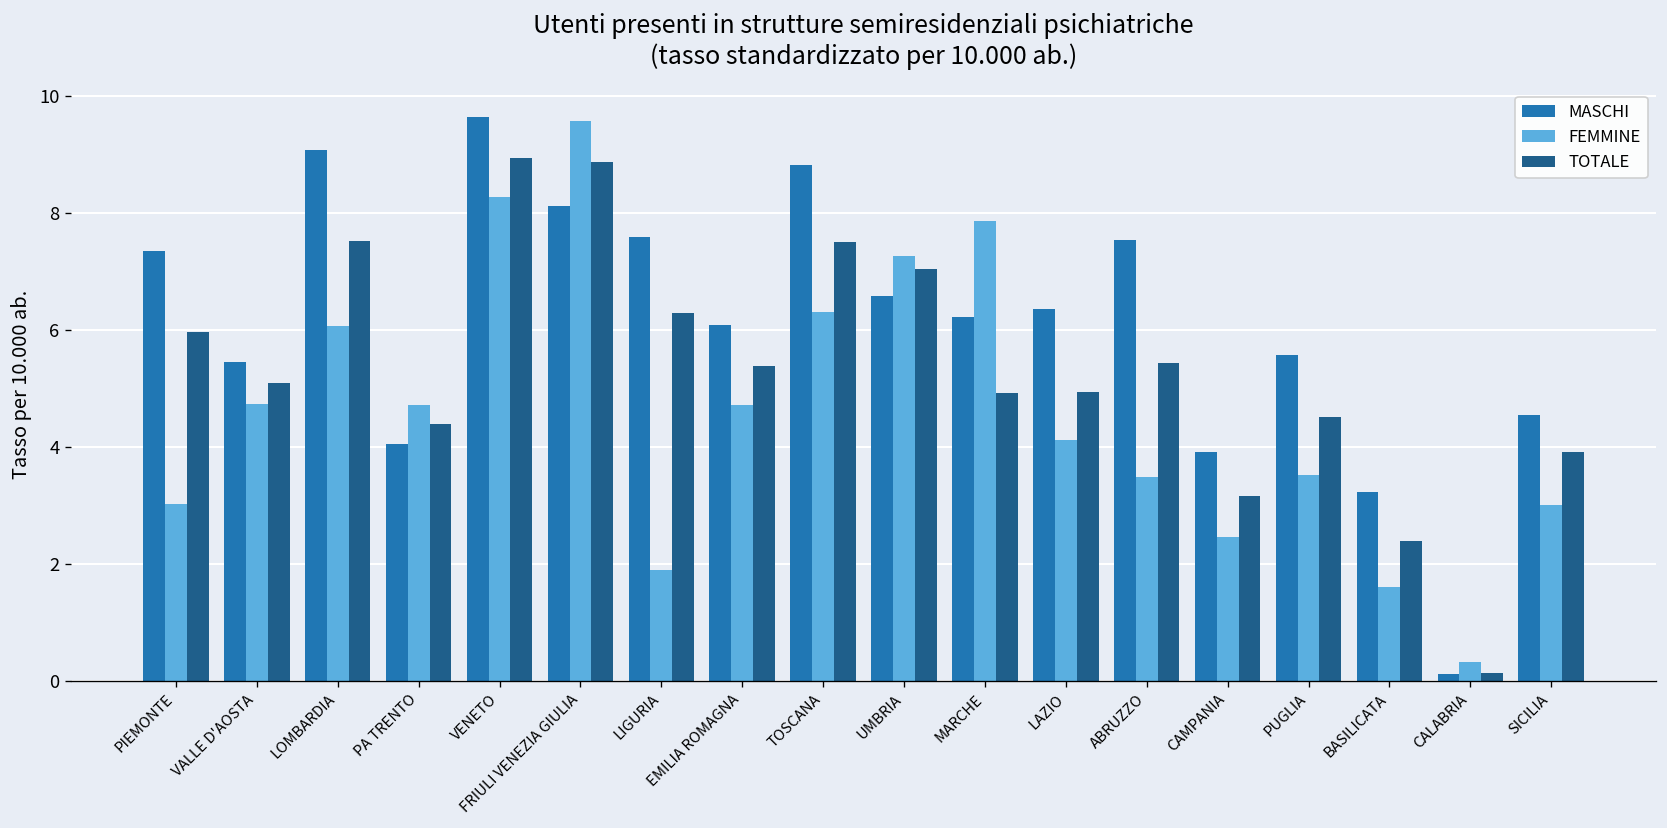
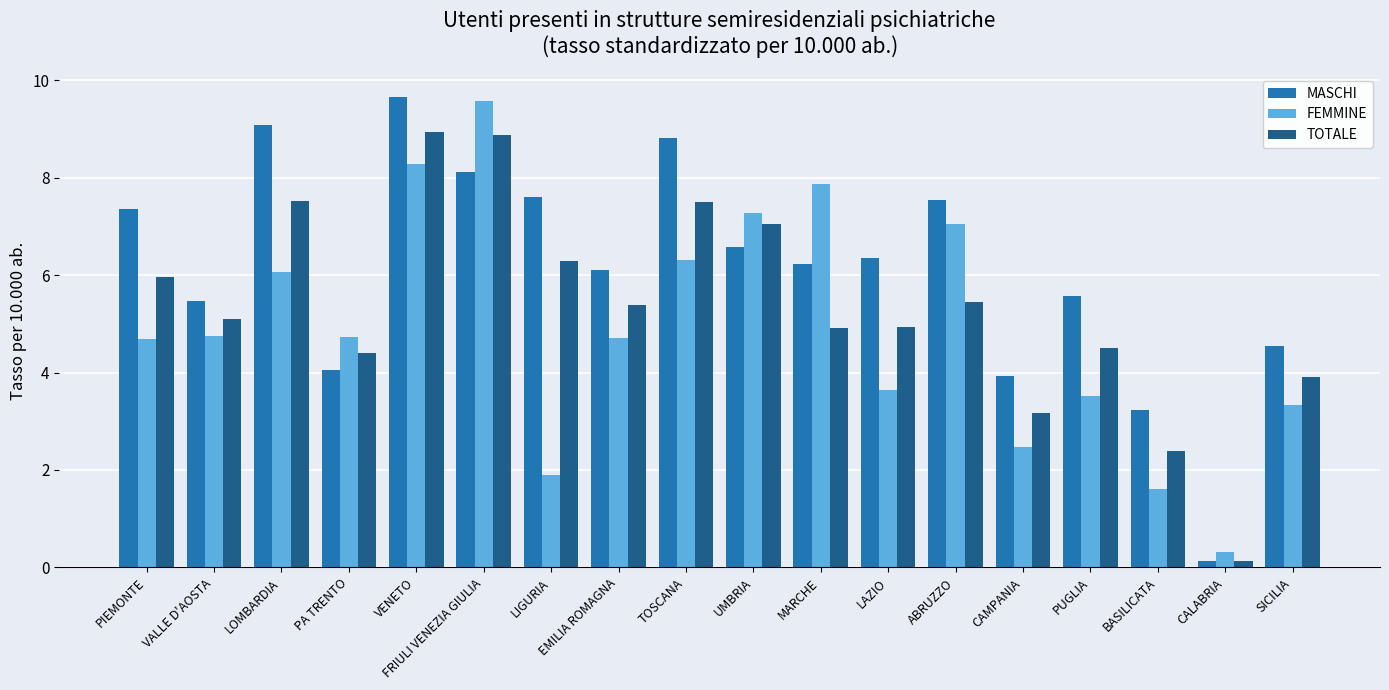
  {
    "FEMMINE": {
-     "PIEMONTE": 3.0,
+     "PIEMONTE": 4.7,
      "VALLE D'AOSTA": 4.7,
      "LOMBARDIA": 6.1,
      "PA TRENTO": 4.7,
      "VENETO": 8.3,
      "FRIULI VENEZIA GIULIA": 9.6,
      "LIGURIA": 1.9,
      "EMILIA ROMAGNA": 4.7,
      "TOSCANA": 6.3,
      "UMBRIA": 7.3,
      "MARCHE": 7.9,
-     "LAZIO": 4.1,
-     "ABRUZZO": 3.5,
+     "LAZIO": 3.6,
+     "ABRUZZO": 7.0,
      "CAMPANIA": 2.5,
      "PUGLIA": 3.5,
      "BASILICATA": 1.6,
      "CALABRIA": 0.3,
-     "SICILIA": 3.0
+     "SICILIA": 3.3
    }
  }
